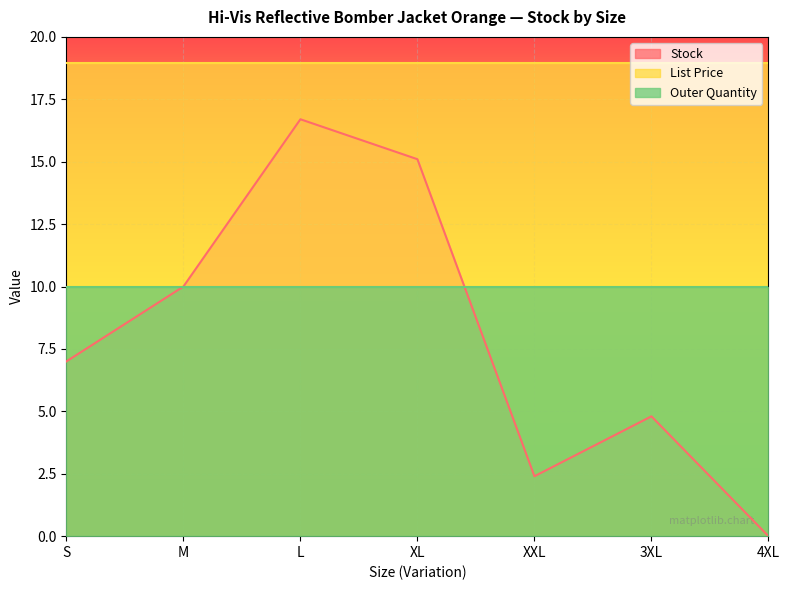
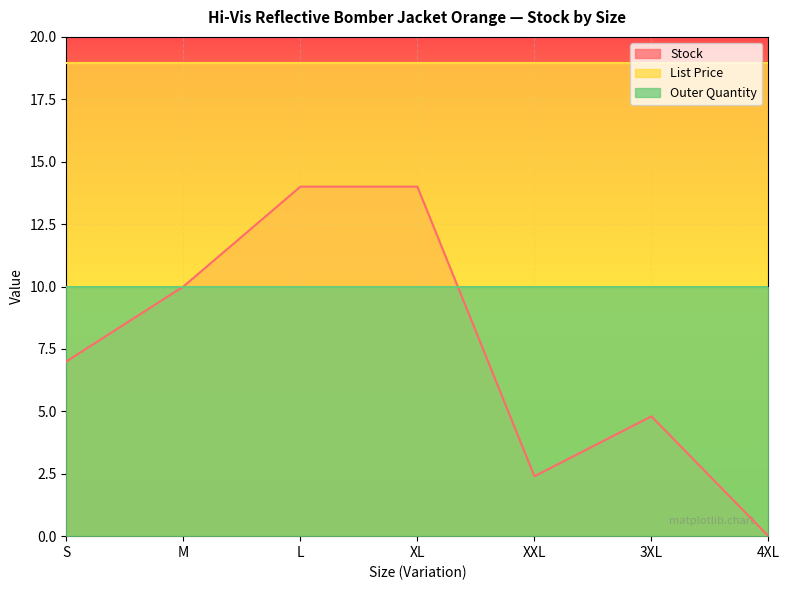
  {
    "Stock": {
      "S": 7.0,
-     "L": 16.7,
-     "XL": 15.1,
+     "L": 14.0,
+     "XL": 14.0,
      "XXL": 2.4,
      "3XL": 4.8,
      "4XL": 0.0
    },
    "List Price": {
      "S": 19.0,
      "M": 19.0,
      "L": 19.0,
      "XL": 19.0,
      "XXL": 19.0,
      "4XL": 19.0
    },
    "Outer Quantity": {
      "S": 10.0,
      "L": 10.0,
      "XL": 10.0,
      "XXL": 10.0,
      "3XL": 10.0,
      "4XL": 10.0
    }
  }
